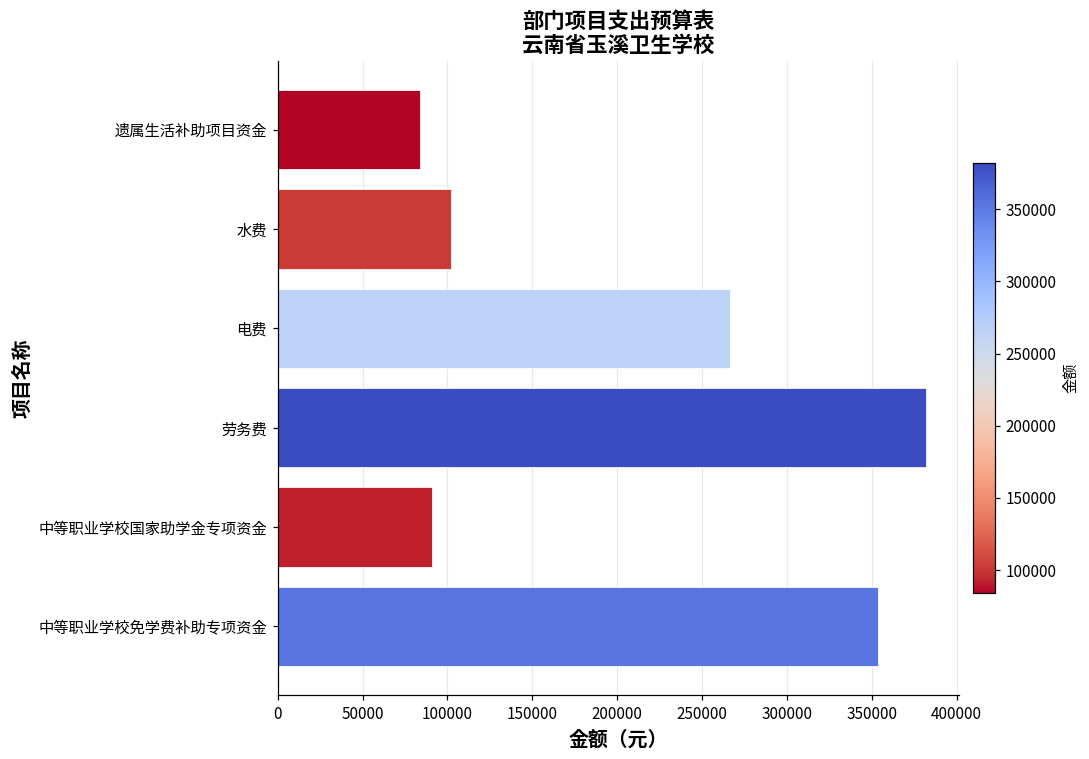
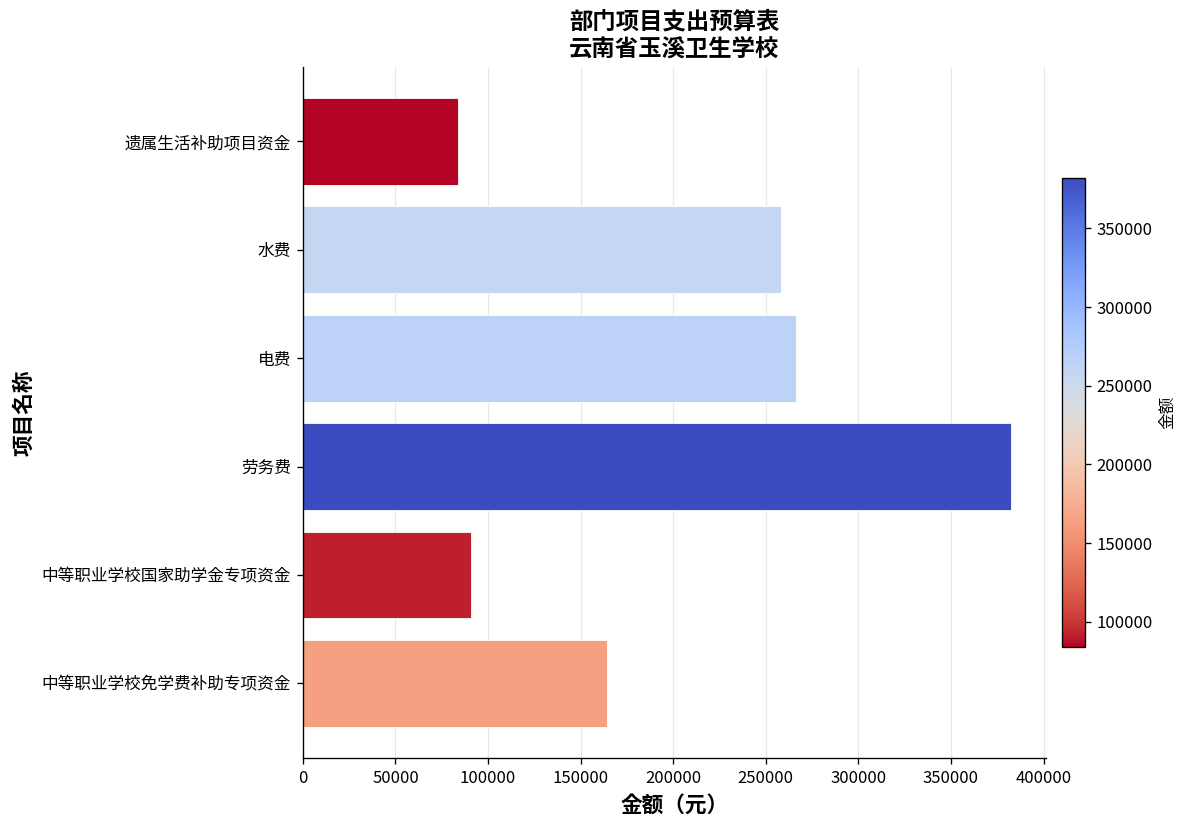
  {
    "遗属生活补助项目资金": 84000,
-   "水费": 102000,
+   "水费": 258000,
    "电费": 266000,
    "劳务费": 382000,
    "中等职业学校国家助学金专项资金": 91000,
-   "中等职业学校免学费补助专项资金": 354000
+   "中等职业学校免学费补助专项资金": 164000
  }
